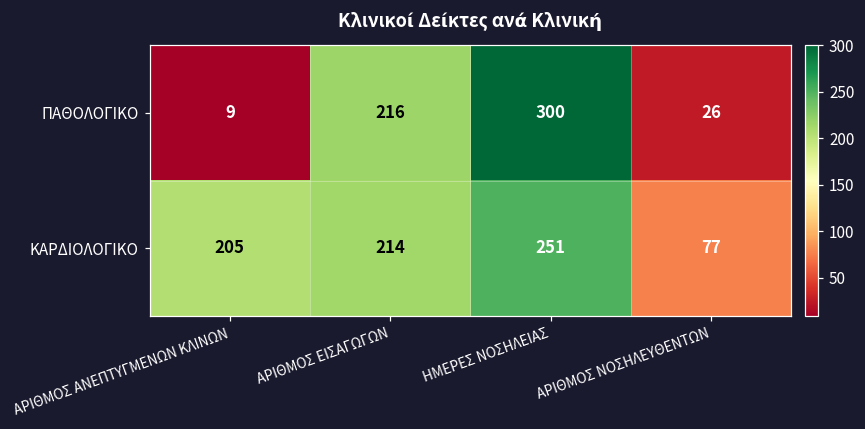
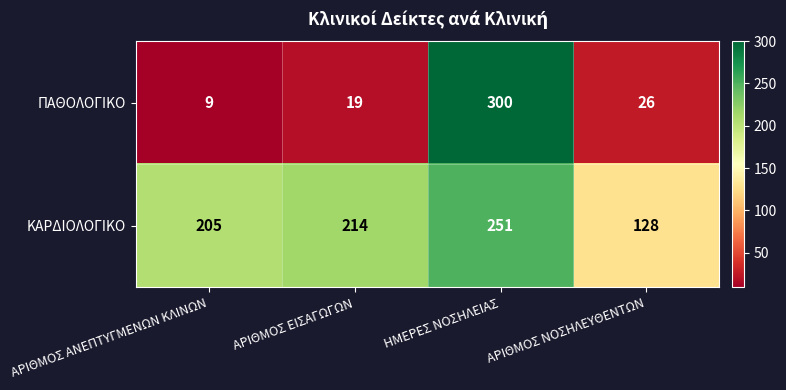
  {
    "ΠΑΘΟΛΟΓΙΚΟ": {
      "ΑΡΙΘΜΟΣ ΑΝΕΠΤΥΓΜΕΝΩΝ ΚΛΙΝΩΝ": 9,
-     "ΑΡΙΘΜΟΣ ΕΙΣΑΓΩΓΩΝ": 216,
+     "ΑΡΙΘΜΟΣ ΕΙΣΑΓΩΓΩΝ": 19,
      "ΗΜΕΡΕΣ ΝΟΣΗΛΕΙΑΣ": 300,
      "ΑΡΙΘΜΟΣ ΝΟΣΗΛΕΥΘΕΝΤΩΝ": 26
    },
    "ΚΑΡΔΙΟΛΟΓΙΚΟ": {
      "ΑΡΙΘΜΟΣ ΑΝΕΠΤΥΓΜΕΝΩΝ ΚΛΙΝΩΝ": 205,
      "ΑΡΙΘΜΟΣ ΕΙΣΑΓΩΓΩΝ": 214,
      "ΗΜΕΡΕΣ ΝΟΣΗΛΕΙΑΣ": 251,
-     "ΑΡΙΘΜΟΣ ΝΟΣΗΛΕΥΘΕΝΤΩΝ": 77
+     "ΑΡΙΘΜΟΣ ΝΟΣΗΛΕΥΘΕΝΤΩΝ": 128
    }
  }
